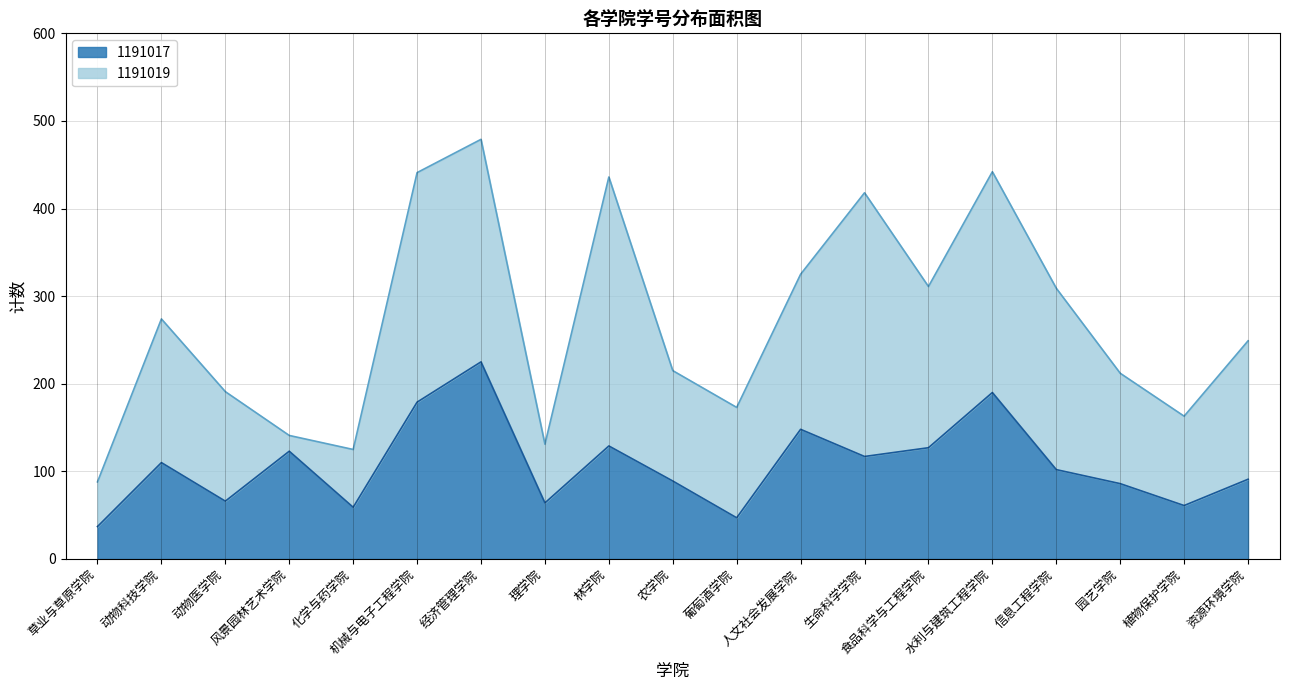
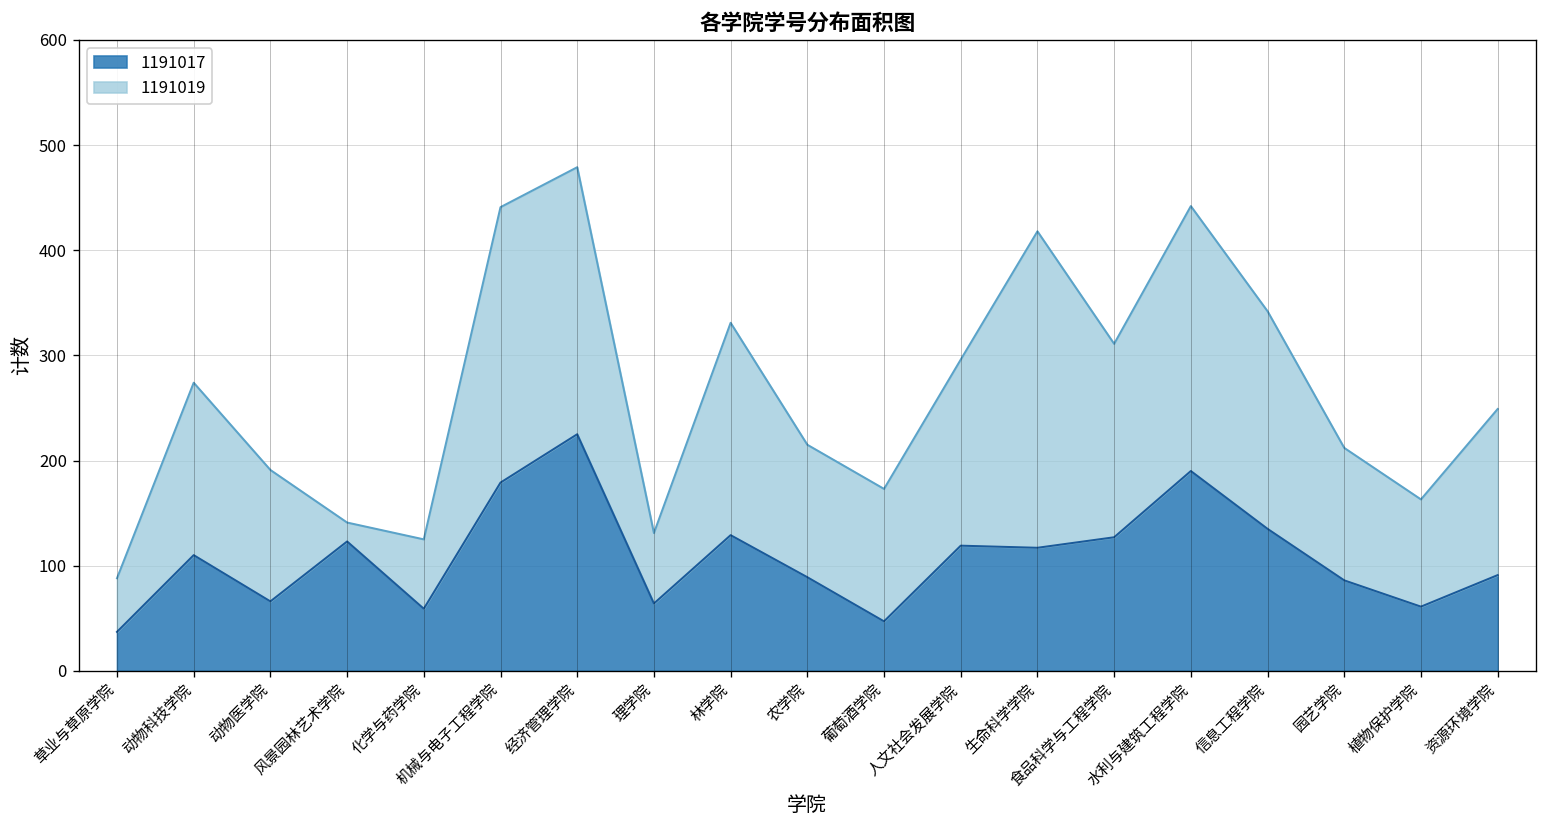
  {
    "1191017": {
      "草业与草原学院": 40,
      "动物科技学院": 110,
      "动物医学院": 70,
      "风景园林艺术学院": 120,
      "化学与药学院": 60,
      "机械与电子工程学院": 180,
      "经济管理学院": 230,
      "理学院": 60,
      "林学院": 130,
      "农学院": 90,
      "葡萄酒学院": 50,
-     "人文社会发展学院": 150,
+     "人文社会发展学院": 120,
      "生命科学学院": 120,
      "食品科学与工程学院": 130,
      "水利与建筑工程学院": 190,
-     "信息工程学院": 100,
+     "信息工程学院": 140,
      "园艺学院": 90,
      "植物保护学院": 60,
      "资源环境学院": 90
    },
    "1191019": {
      "草业与草原学院": 50,
      "动物科技学院": 160,
      "动物医学院": 130,
      "风景园林艺术学院": 20,
      "化学与药学院": 70,
      "机械与电子工程学院": 260,
      "经济管理学院": 250,
      "理学院": 70,
-     "林学院": 310,
+     "林学院": 200,
      "农学院": 130,
      "葡萄酒学院": 130,
      "人文社会发展学院": 180,
      "生命科学学院": 300,
      "食品科学与工程学院": 180,
      "水利与建筑工程学院": 250,
      "信息工程学院": 210,
      "园艺学院": 130,
      "植物保护学院": 100,
      "资源环境学院": 160
    }
  }
